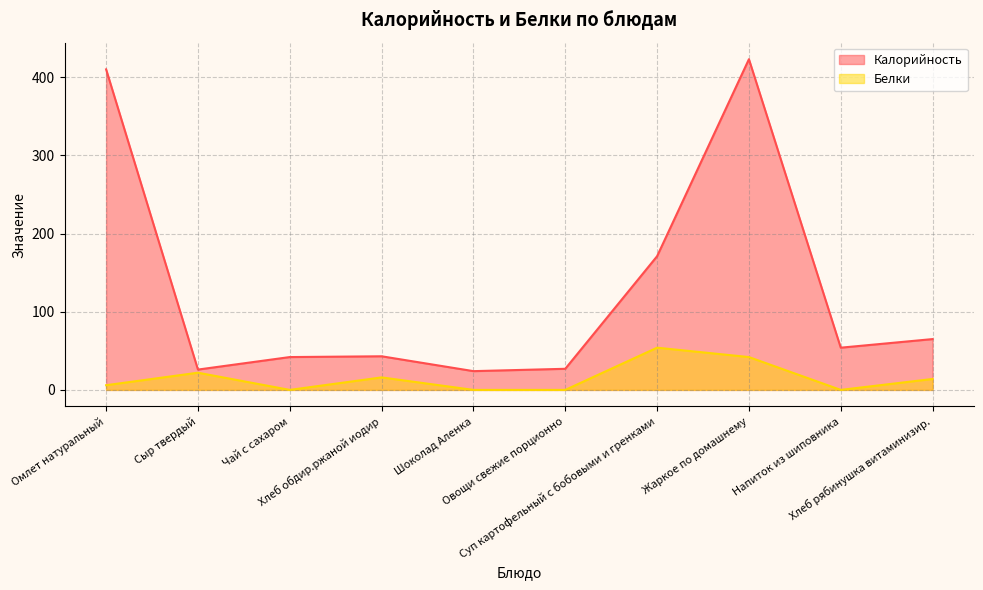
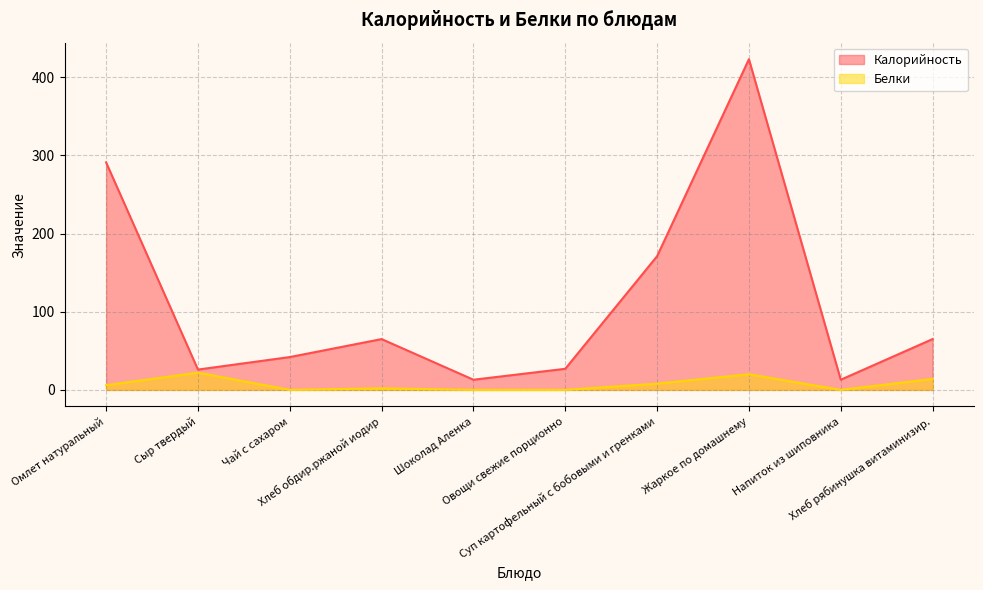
  {
    "Калорийность": {
-     "Омлет натуральный": 410,
+     "Омлет натуральный": 290,
      "Сыр твердый": 30,
      "Чай с сахаром": 40,
-     "Хлеб обдир.ржаной иодир": 40,
-     "Шоколад Аленка": 20,
+     "Хлеб обдир.ржаной иодир": 70,
+     "Шоколад Аленка": 10,
      "Овощи свежие порционно": 30,
      "Суп картофельный с бобовыми и гренками": 170,
      "Жаркое по домашнему": 420,
-     "Напиток из шиповника": 50,
+     "Напиток из шиповника": 10,
      "Хлеб рябинушка витаминизир.": 70
    },
    "Белки": {
      "Омлет натуральный": 10,
      "Сыр твердый": 20,
      "Чай с сахаром": 0,
-     "Хлеб обдир.ржаной иодир": 20,
+     "Хлеб обдир.ржаной иодир": 0,
      "Шоколад Аленка": 0,
      "Овощи свежие порционно": 0,
-     "Суп картофельный с бобовыми и гренками": 50,
-     "Жаркое по домашнему": 40,
+     "Суп картофельный с бобовыми и гренками": 10,
+     "Жаркое по домашнему": 20,
      "Напиток из шиповника": 0,
      "Хлеб рябинушка витаминизир.": 10
    }
  }
